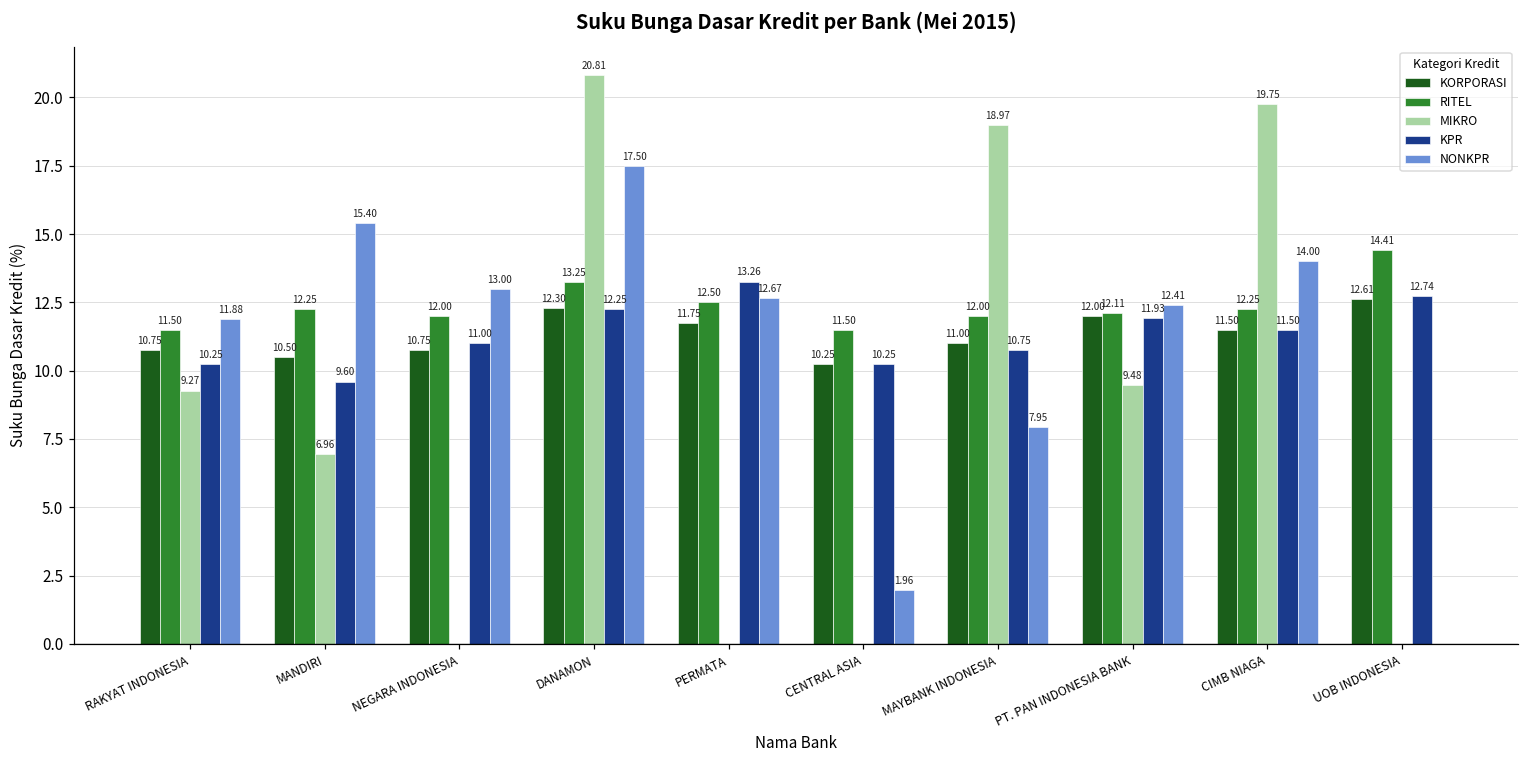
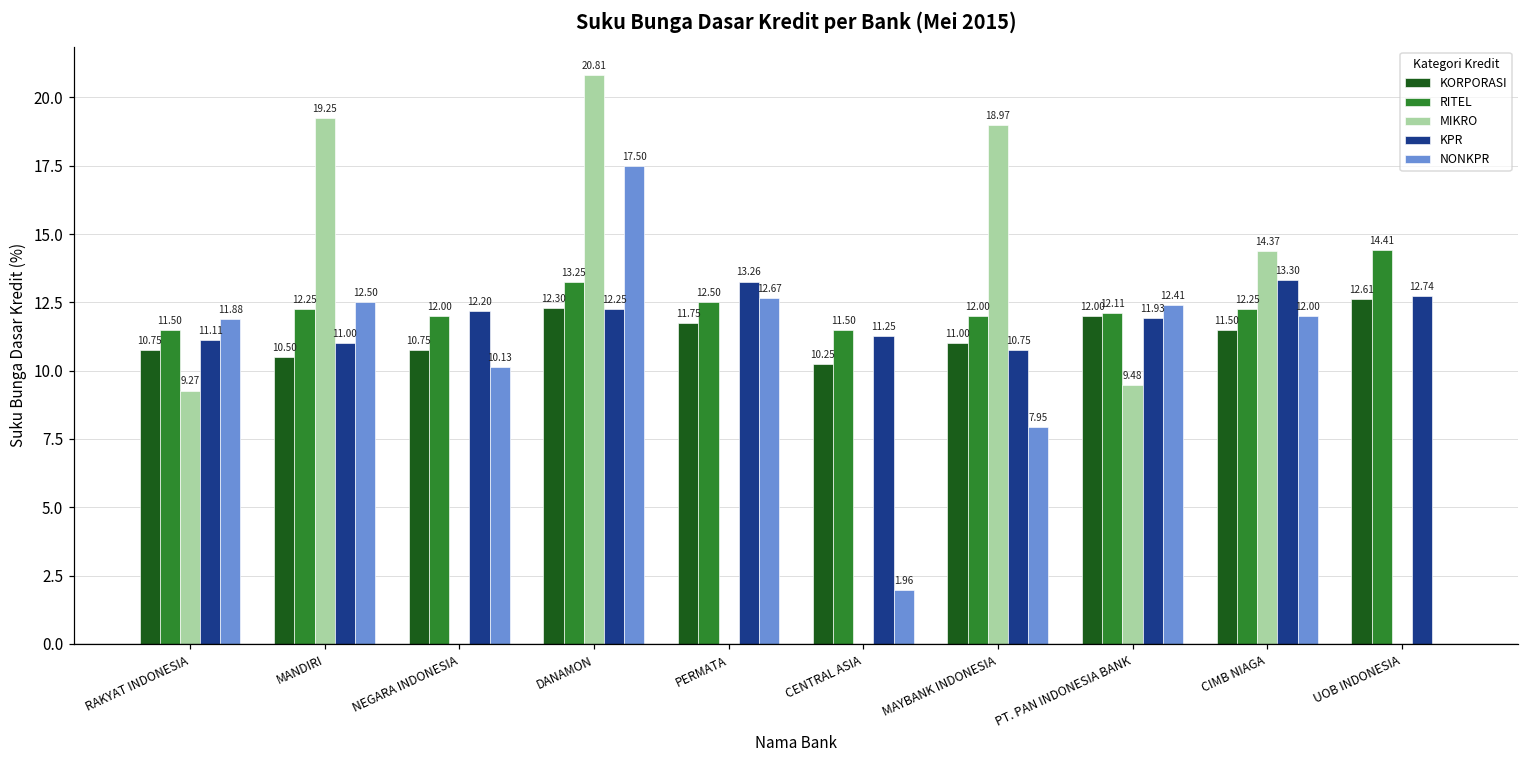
  {
    "MIKRO": {
      "RAKYAT INDONESIA": 9.27,
-     "MANDIRI": 6.96,
+     "MANDIRI": 19.25,
      "DANAMON": 20.81,
      "MAYBANK INDONESIA": 18.97,
      "PT. PAN INDONESIA BANK": 9.48,
-     "CIMB NIAGA": 19.75
+     "CIMB NIAGA": 14.37
    },
    "KPR": {
-     "RAKYAT INDONESIA": 10.25,
-     "MANDIRI": 9.60,
-     "NEGARA INDONESIA": 11.00,
+     "RAKYAT INDONESIA": 11.11,
+     "MANDIRI": 11.00,
+     "NEGARA INDONESIA": 12.20,
      "DANAMON": 12.25,
      "PERMATA": 13.26,
-     "CENTRAL ASIA": 10.25,
+     "CENTRAL ASIA": 11.25,
      "MAYBANK INDONESIA": 10.75,
      "PT. PAN INDONESIA BANK": 11.93,
-     "CIMB NIAGA": 11.50,
+     "CIMB NIAGA": 13.30,
      "UOB INDONESIA": 12.74
    },
    "NONKPR": {
      "RAKYAT INDONESIA": 11.88,
-     "MANDIRI": 15.40,
-     "NEGARA INDONESIA": 13.00,
+     "MANDIRI": 12.50,
+     "NEGARA INDONESIA": 10.13,
      "DANAMON": 17.50,
      "PERMATA": 12.67,
      "CENTRAL ASIA": 1.96,
      "MAYBANK INDONESIA": 7.95,
      "PT. PAN INDONESIA BANK": 12.41,
-     "CIMB NIAGA": 14.00
+     "CIMB NIAGA": 12.00
    }
  }
